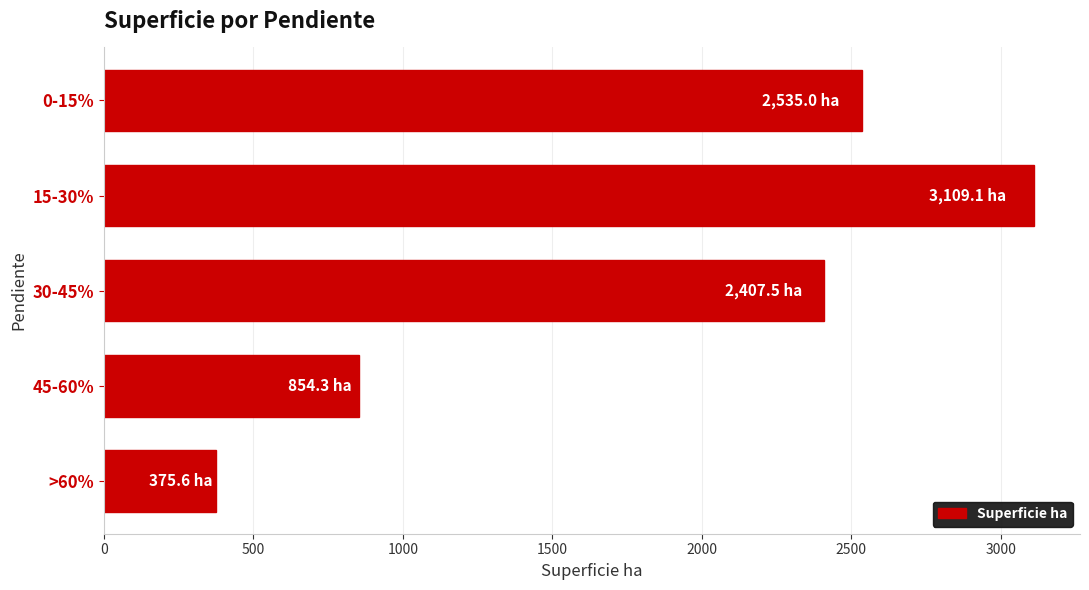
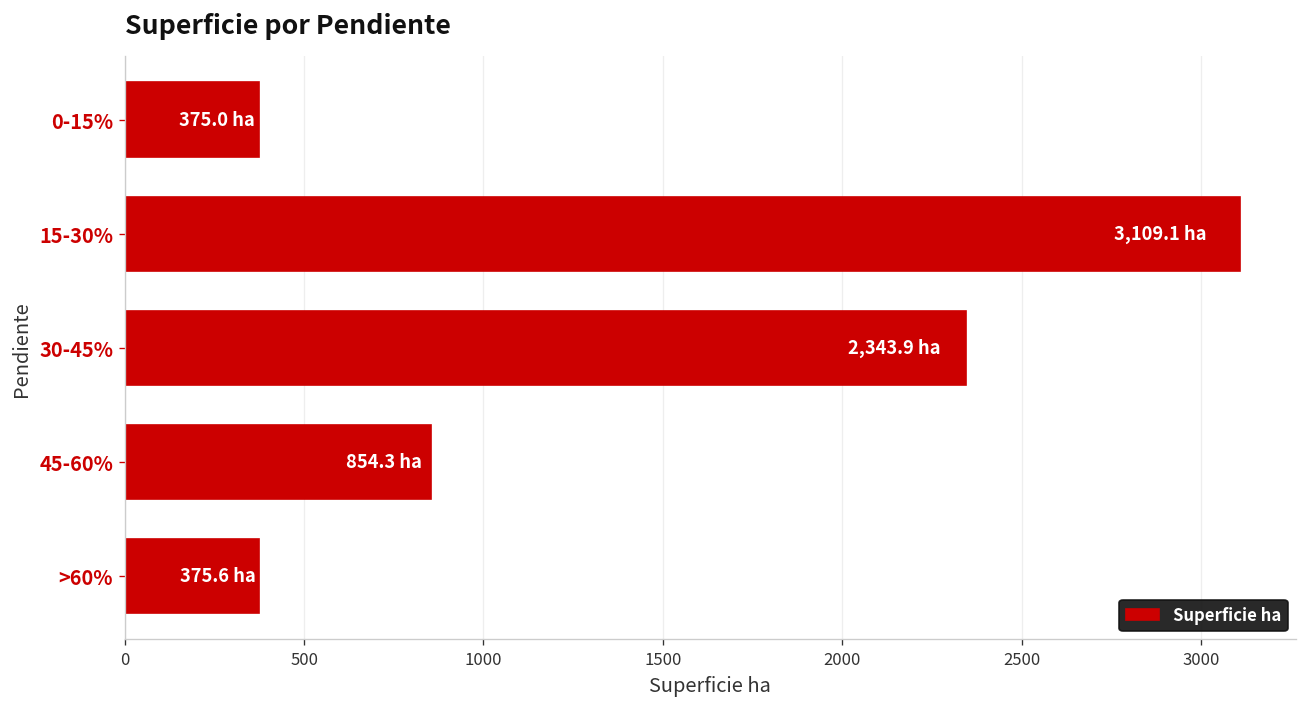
  {
-   "0-15%": "2,535.0",
+   "0-15%": "375.0",
    "15-30%": "3,109.1",
-   "30-45%": "2,407.5",
+   "30-45%": "2,343.9",
    "45-60%": "854.3",
    ">60%": "375.6"
  }
